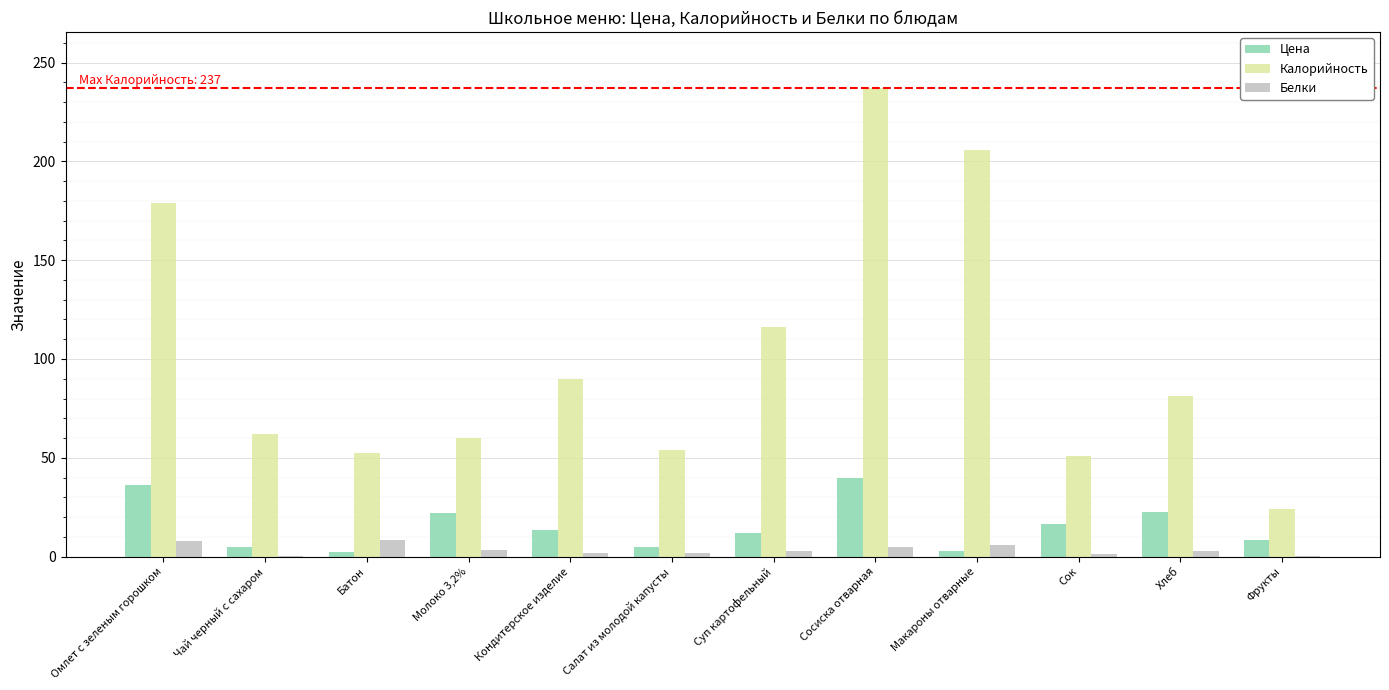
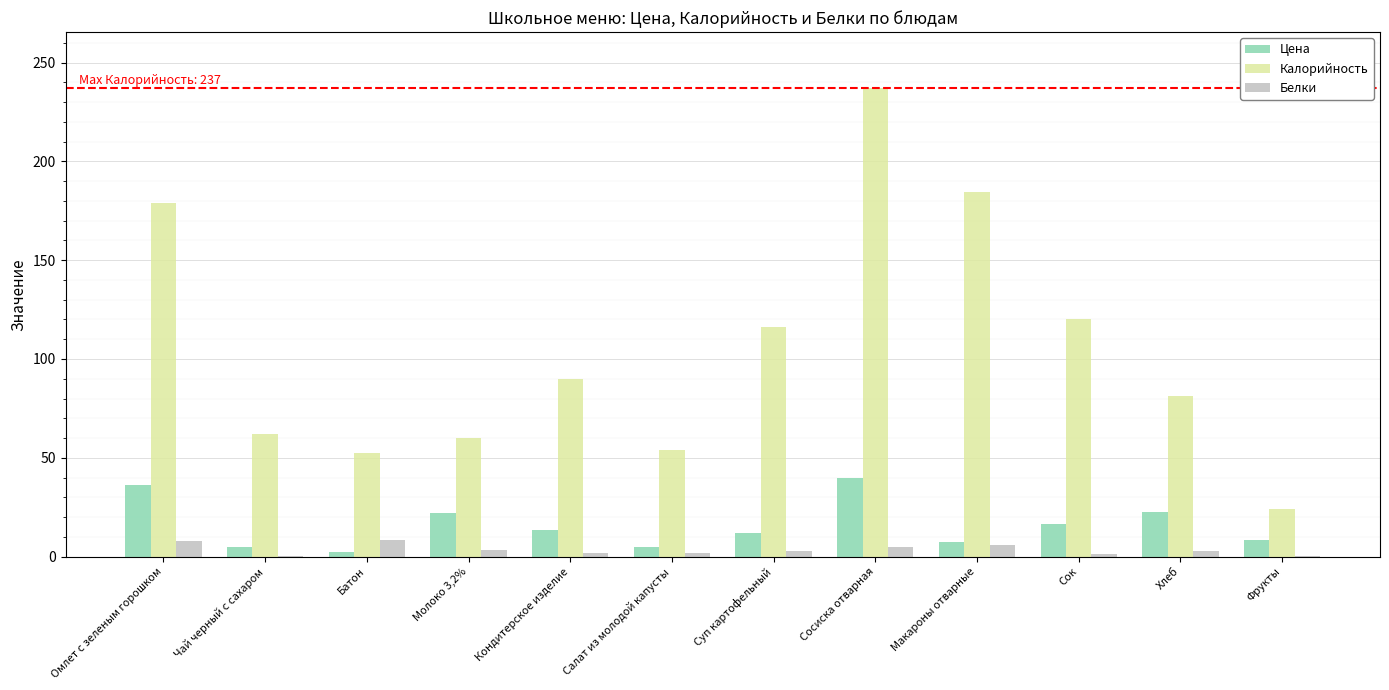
  {
    "Цена": {
      "Омлет с зеленым горошком": 36,
      "Чай черный с сахаром": 5,
      "Батон": 2,
      "Молоко 3,2%": 22,
      "Кондитерское изделие": 14,
      "Салат из молодой капусты": 5,
      "Суп картофельный": 12,
      "Сосиска отварная": 40,
-     "Макароны отварные": 3,
+     "Макароны отварные": 7,
      "Сок": 16,
      "Хлеб": 22,
      "Фрукты": 8
    },
    "Калорийность": {
      "Омлет с зеленым горошком": 179,
      "Чай черный с сахаром": 62,
      "Батон": 52,
      "Молоко 3,2%": 60,
      "Кондитерское изделие": 90,
      "Салат из молодой капусты": 54,
      "Суп картофельный": 116,
      "Сосиска отварная": 237,
-     "Макароны отварные": 206,
-     "Сок": 51,
+     "Макароны отварные": 185,
+     "Сок": 120,
      "Хлеб": 81,
      "Фрукты": 24
    },
    "Белки": {
      "Омлет с зеленым горошком": 8,
      "Батон": 8,
      "Молоко 3,2%": 3,
      "Кондитерское изделие": 2,
      "Салат из молодой капусты": 2,
      "Суп картофельный": 3,
      "Сосиска отварная": 5,
      "Макароны отварные": 6,
      "Сок": 1,
      "Хлеб": 3
    }
  }
